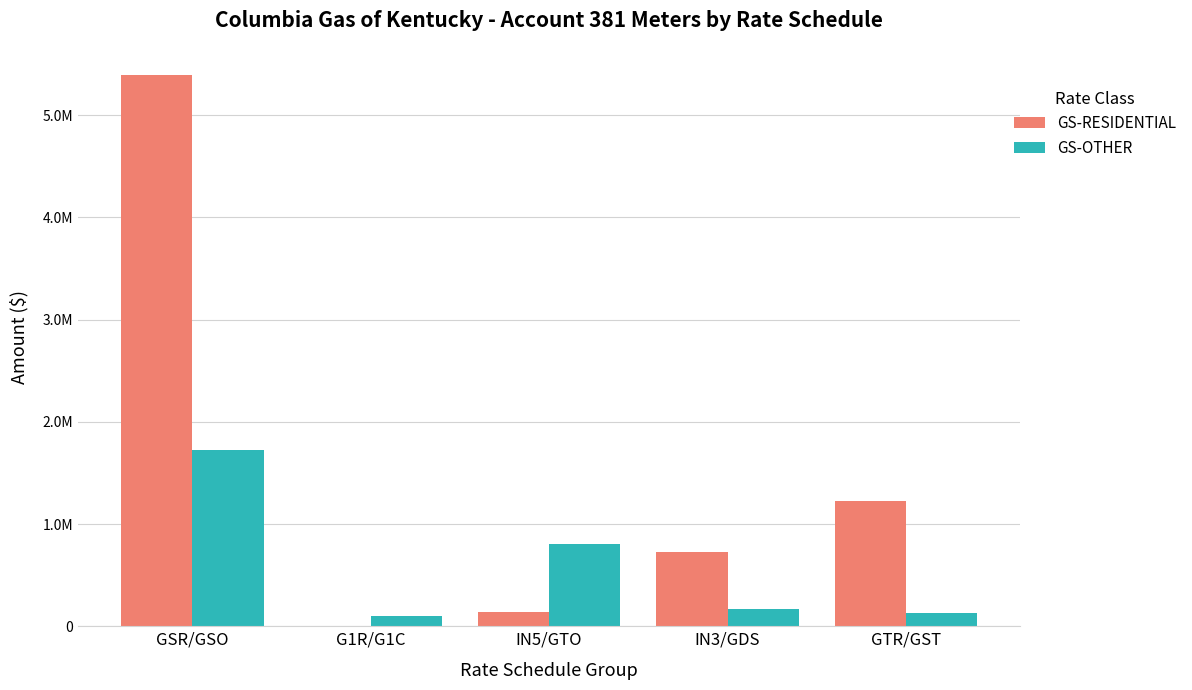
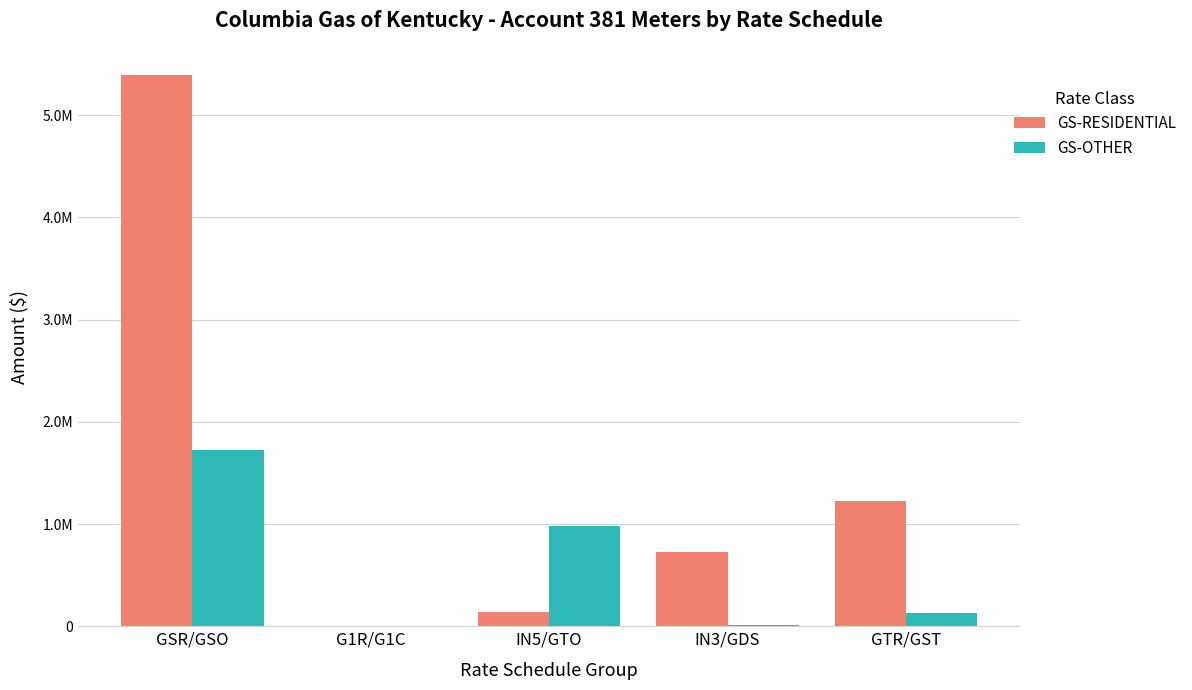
  {
    "GS-RESIDENTIAL": {
      "GSR/GSO": 5390000,
      "IN5/GTO": 140000,
      "IN3/GDS": 730000,
      "GTR/GST": 1230000
    },
    "GS-OTHER": {
      "GSR/GSO": 1730000,
-     "G1R/G1C": 100000,
-     "IN5/GTO": 800000,
-     "IN3/GDS": 170000,
+     "G1R/G1C": 0,
+     "IN5/GTO": 980000,
+     "IN3/GDS": 10000,
      "GTR/GST": 130000
    }
  }
